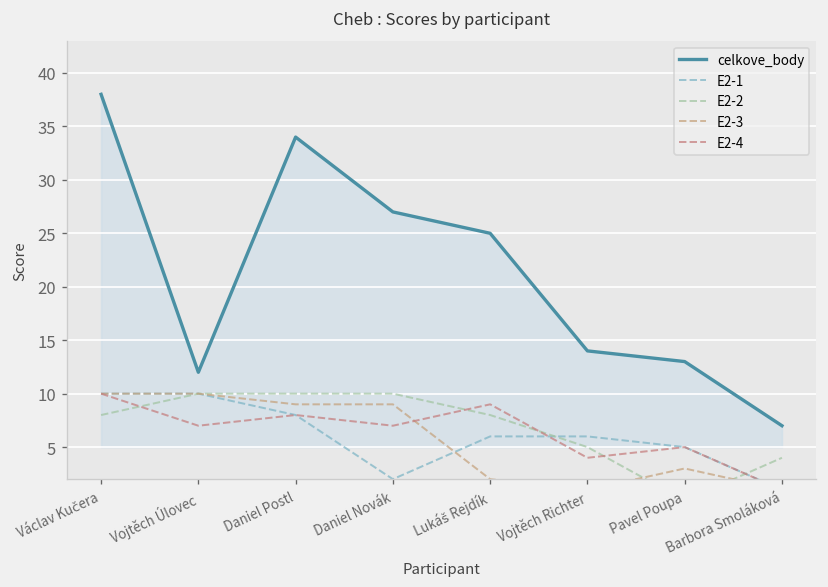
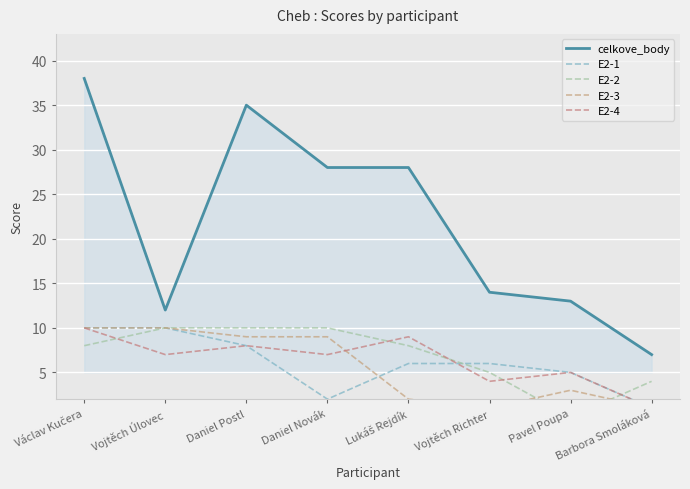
  {
    "celkove_body": {
      "Václav Kučera": 38,
      "Vojtěch Úlovec": 12,
-     "Daniel Postl": 34,
-     "Daniel Novák": 27,
-     "Lukáš Rejdík": 25,
+     "Daniel Postl": 35,
+     "Daniel Novák": 28,
+     "Lukáš Rejdík": 28,
      "Vojtěch Richter": 14,
      "Pavel Poupa": 13,
      "Barbora Smoláková": 7
    }
  }
